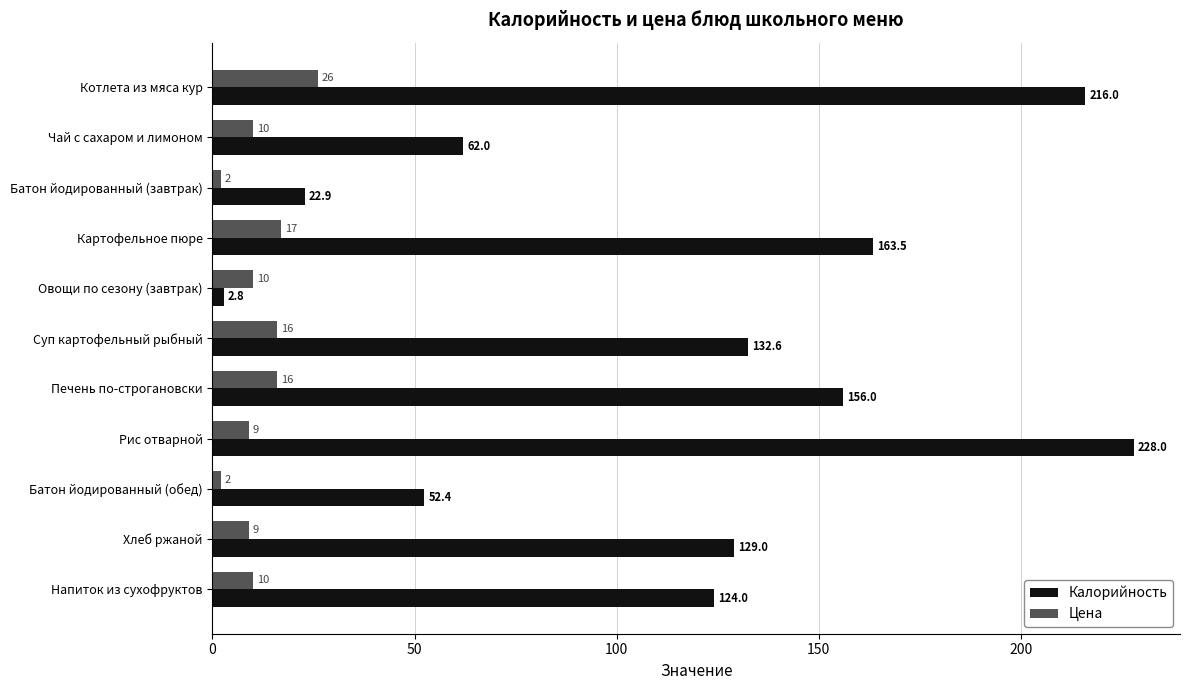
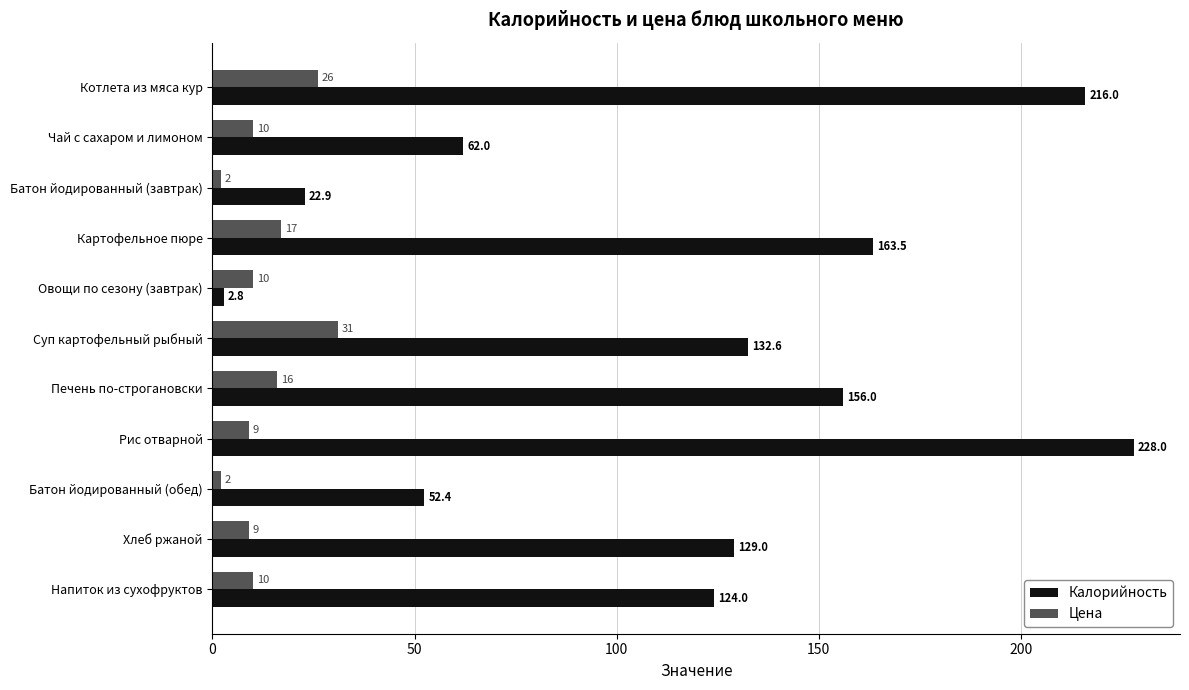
  {
    "Калорийность": {
      "Котлета из мяса кур": 216.0,
      "Чай с сахаром и лимоном": 62.0,
      "Батон йодированный (завтрак)": 22.9,
      "Картофельное пюре": 163.5,
      "Овощи по сезону (завтрак)": 2.8,
      "Суп картофельный рыбный": 132.6,
      "Печень по-строгановски": 156.0,
      "Рис отварной": 228.0,
      "Батон йодированный (обед)": 52.4,
      "Хлеб ржаной": 129.0,
      "Напиток из сухофруктов": 124.0
    },
    "Цена": {
      "Котлета из мяса кур": 26,
      "Чай с сахаром и лимоном": 10,
      "Батон йодированный (завтрак)": 2,
      "Картофельное пюре": 17,
      "Овощи по сезону (завтрак)": 10,
-     "Суп картофельный рыбный": 16,
+     "Суп картофельный рыбный": 31,
      "Печень по-строгановски": 16,
      "Рис отварной": 9,
      "Батон йодированный (обед)": 2,
      "Хлеб ржаной": 9,
      "Напиток из сухофруктов": 10
    }
  }
